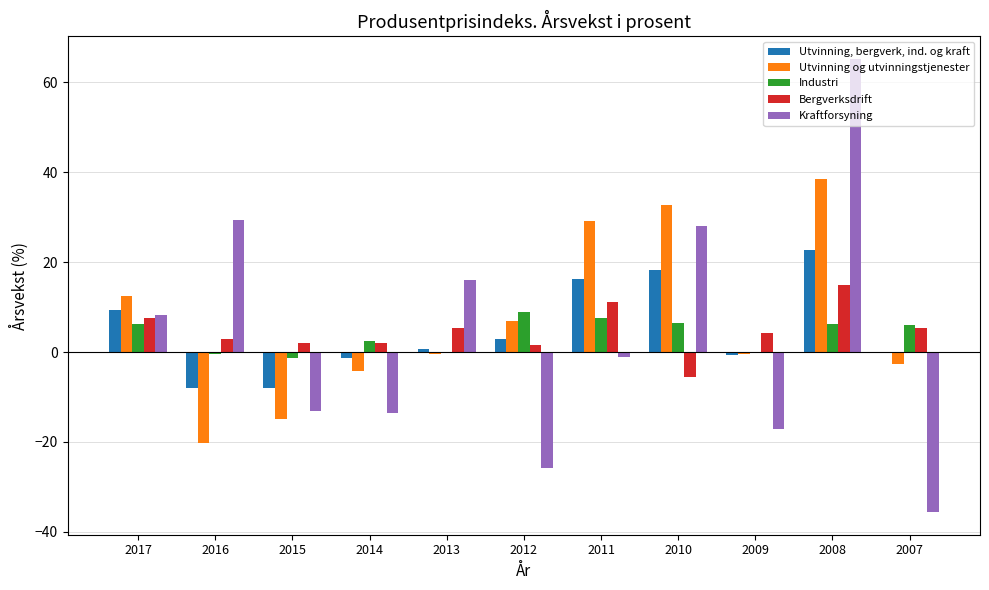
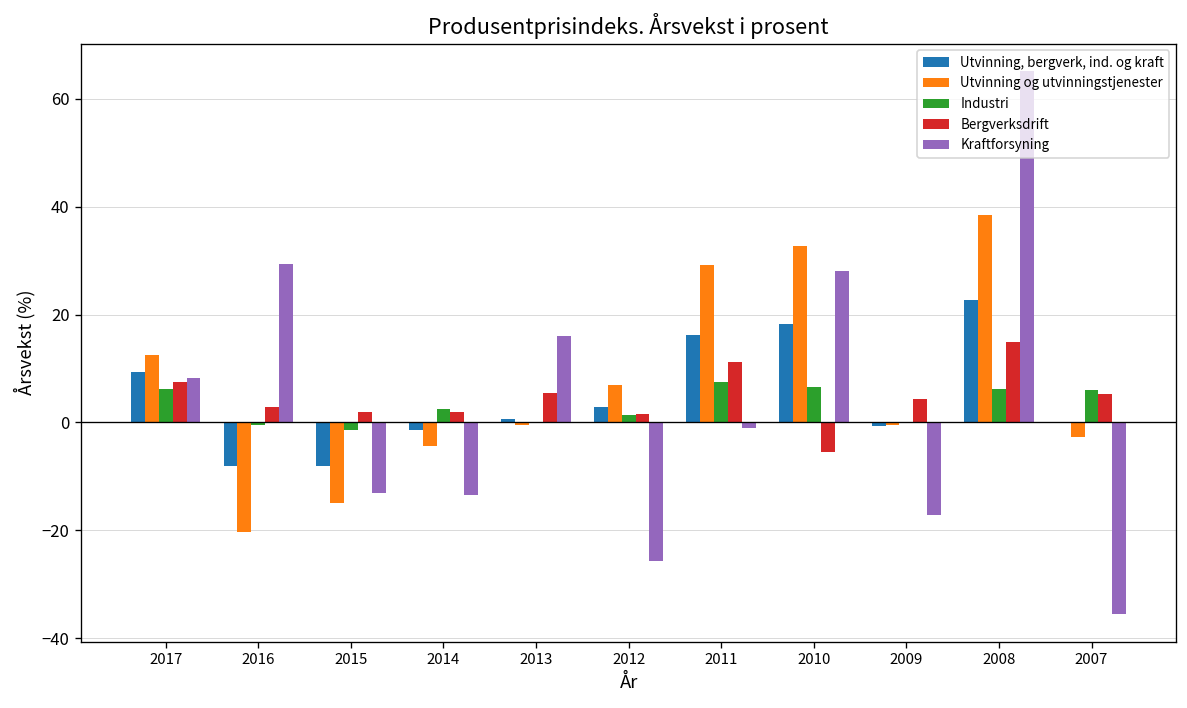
  {
    "Utvinning, bergverk, ind. og kraft": {
      "2017": 9,
      "2016": -8,
      "2015": -8,
      "2014": -1,
      "2013": 1,
      "2012": 3,
      "2011": 16,
      "2010": 18,
      "2009": -1,
      "2008": 23
    },
    "Utvinning og utvinningstjenester": {
      "2017": 13,
      "2016": -20,
      "2015": -15,
      "2014": -4,
      "2012": 7,
      "2011": 29,
      "2010": 33,
      "2008": 39,
      "2007": -3
    },
    "Industri": {
      "2017": 6,
      "2015": -1,
      "2014": 3,
-     "2012": 9,
+     "2012": 1,
      "2011": 8,
      "2010": 7,
      "2008": 6,
      "2007": 6
    },
    "Bergverksdrift": {
      "2017": 8,
      "2016": 3,
      "2015": 2,
      "2014": 2,
      "2013": 5,
      "2012": 2,
      "2011": 11,
      "2010": -6,
      "2009": 4,
      "2008": 15,
      "2007": 5
    },
    "Kraftforsyning": {
      "2017": 8,
      "2016": 29,
      "2015": -13,
      "2014": -14,
      "2013": 16,
      "2012": -26,
      "2011": -1,
      "2010": 28,
      "2009": -17,
      "2007": -36
    }
  }
